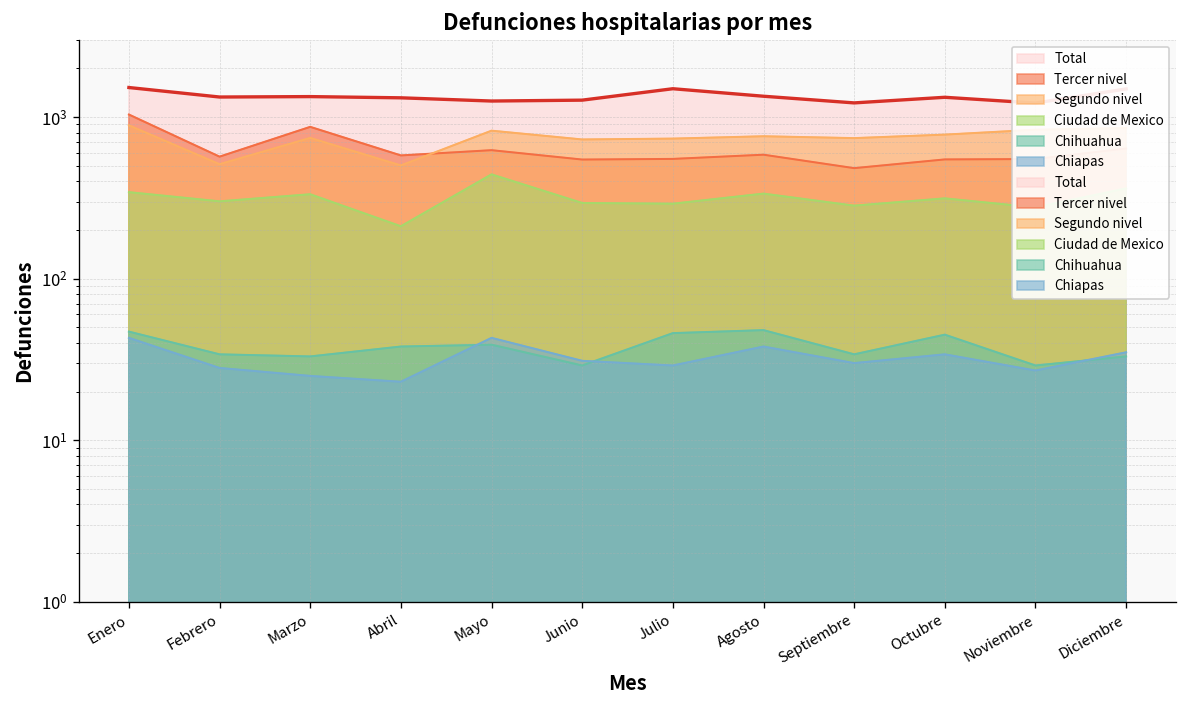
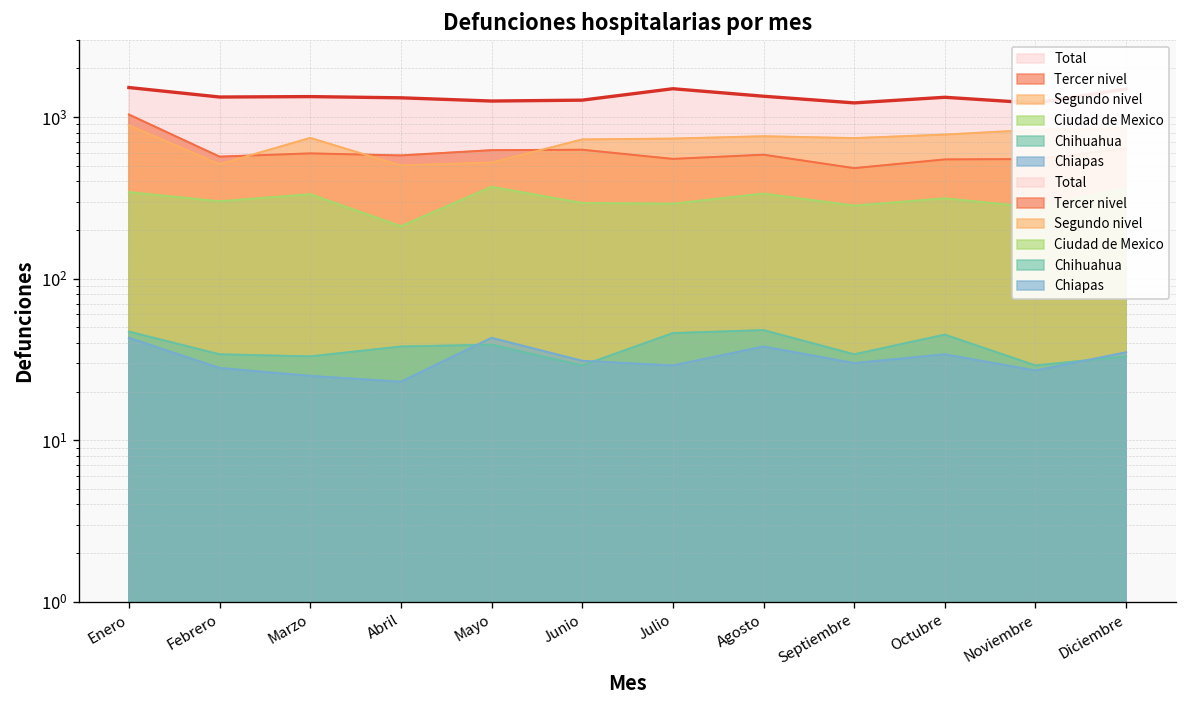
  {
    "Total": {
      "Enero": 1500,
      "Febrero": 1300,
      "Marzo": 1300,
      "Abril": 1300,
      "Mayo": 1300,
      "Junio": 1300,
      "Julio": 1500,
      "Agosto": 1300,
      "Septiembre": 1200,
      "Octubre": 1300
    },
    "Tercer nivel": {
      "Enero": 1000,
      "Febrero": 570,
-     "Marzo": 900,
+     "Marzo": 600,
      "Abril": 580,
      "Mayo": 600,
-     "Junio": 550,
+     "Junio": 600,
      "Julio": 550,
      "Agosto": 600,
      "Septiembre": 480,
      "Octubre": 550
    },
    "Segundo nivel": {
      "Enero": 900,
      "Febrero": 510,
      "Marzo": 700,
      "Abril": 500,
-     "Mayo": 800,
+     "Mayo": 520,
      "Junio": 700,
      "Julio": 700,
      "Agosto": 800,
      "Septiembre": 700,
      "Octubre": 800
    },
    "Ciudad de Mexico": {
      "Enero": 340,
      "Febrero": 300,
      "Marzo": 330,
      "Abril": 210,
-     "Mayo": 440,
+     "Mayo": 370,
      "Junio": 290,
      "Julio": 290,
      "Agosto": 340,
      "Septiembre": 280,
      "Octubre": 310
    }
  }
